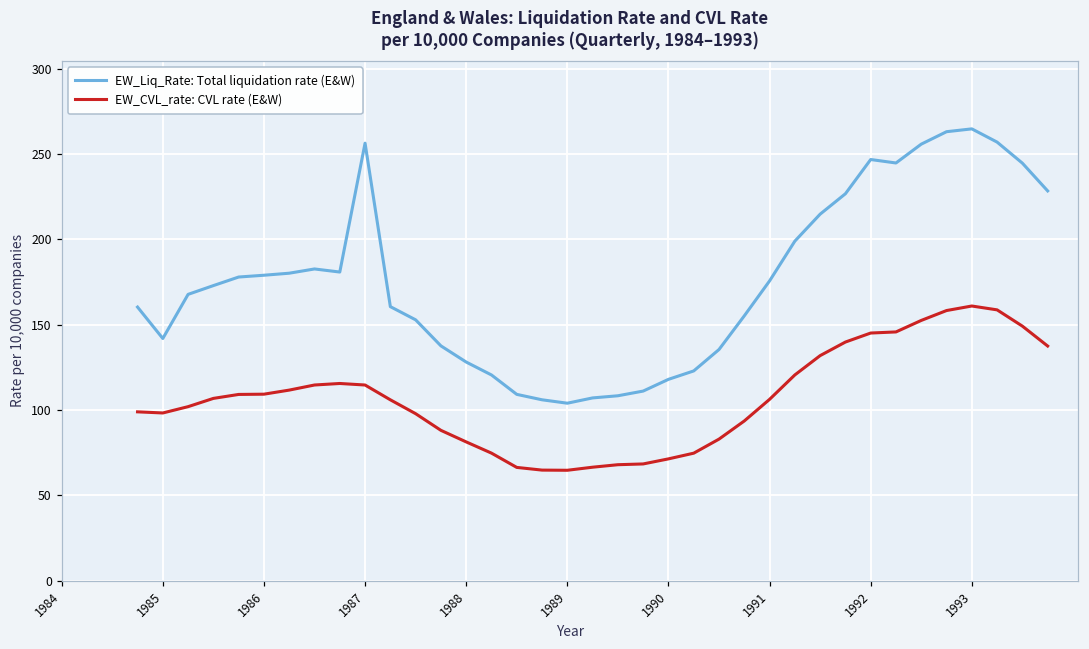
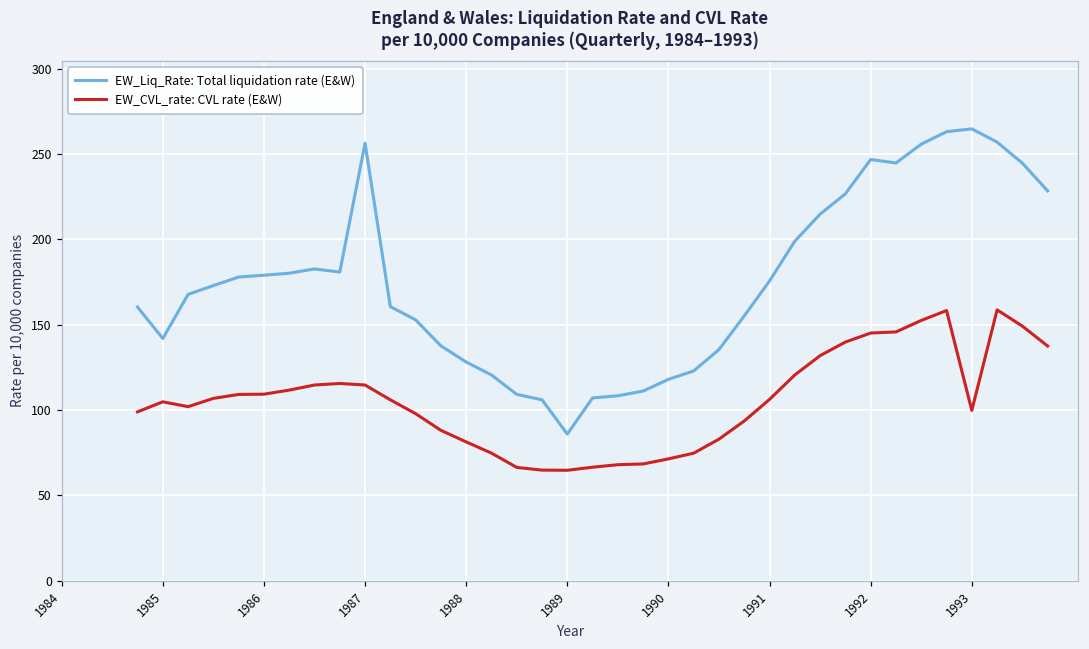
  {
    "EW_Liq_Rate: Total liquidation rate (E&W)": {
      "1985": 142,
      "1986": 179,
      "1987": 256,
      "1988": 128,
-     "1989": 104,
+     "1989": 86,
      "1990": 118,
      "1991": 176,
      "1992": 247,
      "1993": 265
    },
    "EW_CVL_rate: CVL rate (E&W)": {
-     "1985": 98,
+     "1985": 105,
      "1986": 109,
      "1987": 115,
      "1988": 81,
      "1989": 65,
      "1990": 71,
      "1991": 106,
      "1992": 145,
-     "1993": 161
+     "1993": 100
    }
  }
